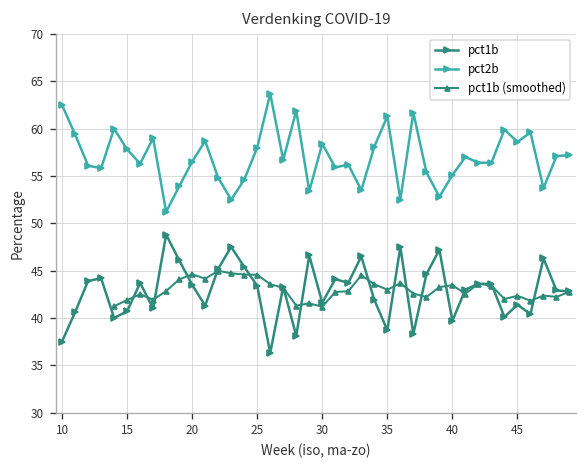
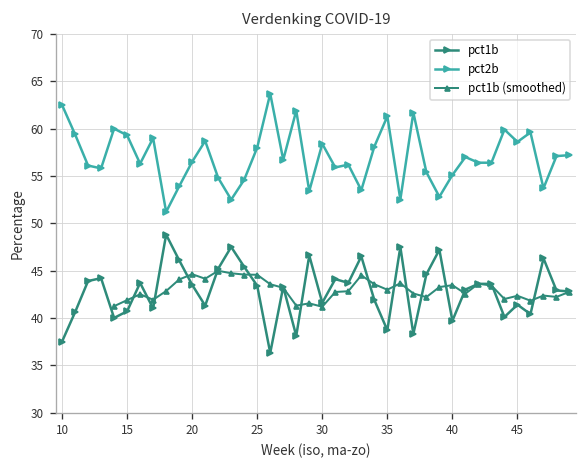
  {
    "pct2b": {
      "10": 63,
-     "15": 58,
+     "15": 59,
      "20": 57,
      "25": 58,
      "30": 58,
      "35": 61,
      "40": 55,
      "45": 59
    }
  }
